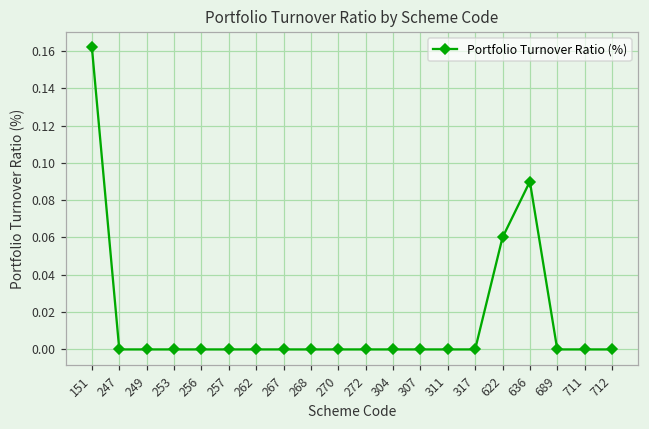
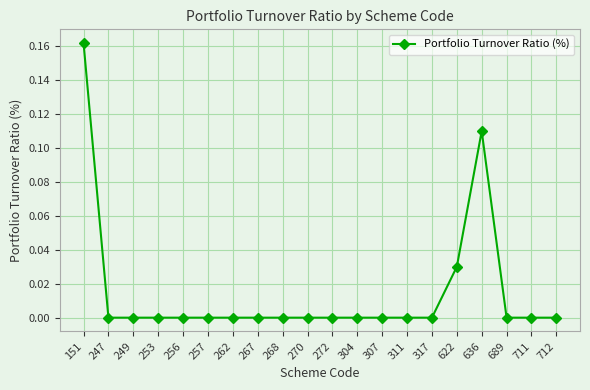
  {
    "151": 0.162,
    "247": 0.00,
    "249": 0.00,
    "253": 0.00,
    "256": 0.00,
    "257": 0.00,
    "262": 0.00,
    "267": 0.00,
    "268": 0.00,
    "270": 0.00,
    "272": 0.00,
    "304": 0.00,
    "307": 0.00,
    "311": 0.00,
    "317": 0.00,
-   "622": 0.06,
-   "636": 0.09,
+   "622": 0.03,
+   "636": 0.11,
    "689": 0.00,
    "711": 0.00,
    "712": 0.00
  }
